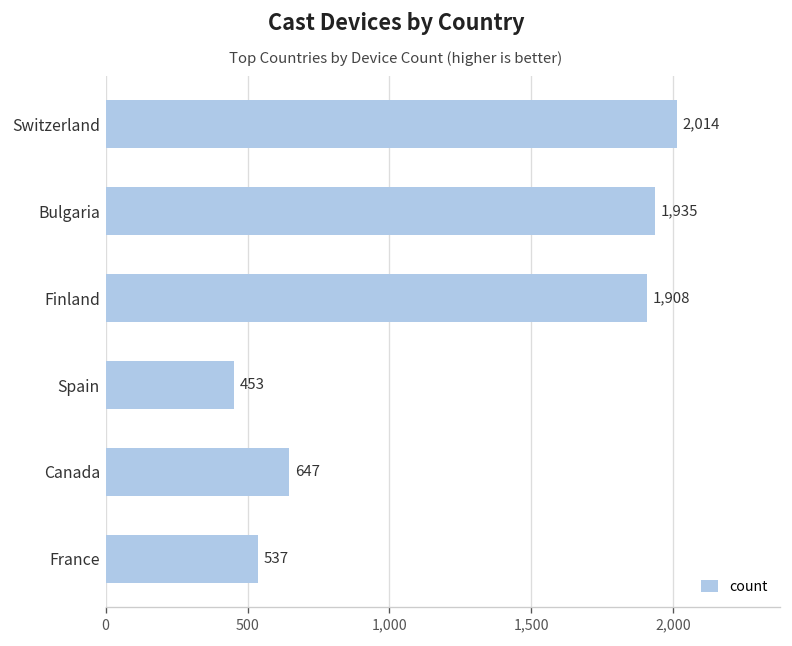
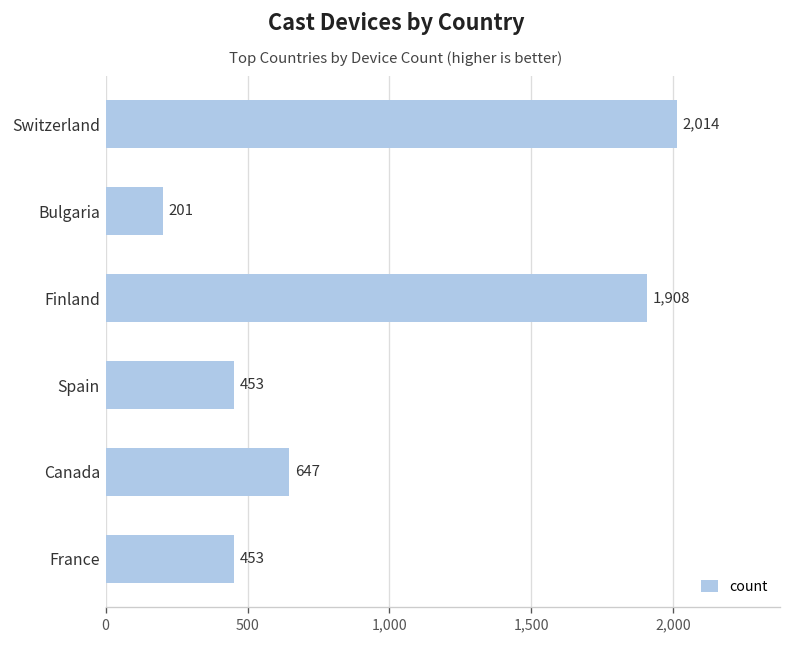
  {
    "Switzerland": "2,014",
-   "Bulgaria": "1,935",
+   "Bulgaria": "201",
    "Finland": "1,908",
    "Spain": "453",
    "Canada": "647",
-   "France": "537"
+   "France": "453"
  }
